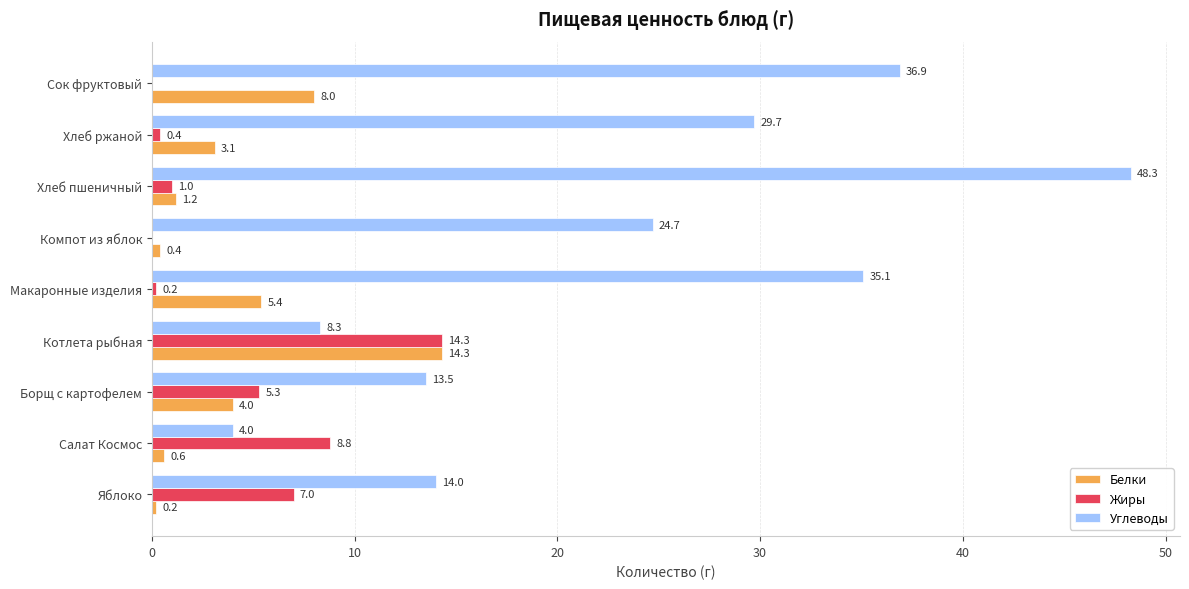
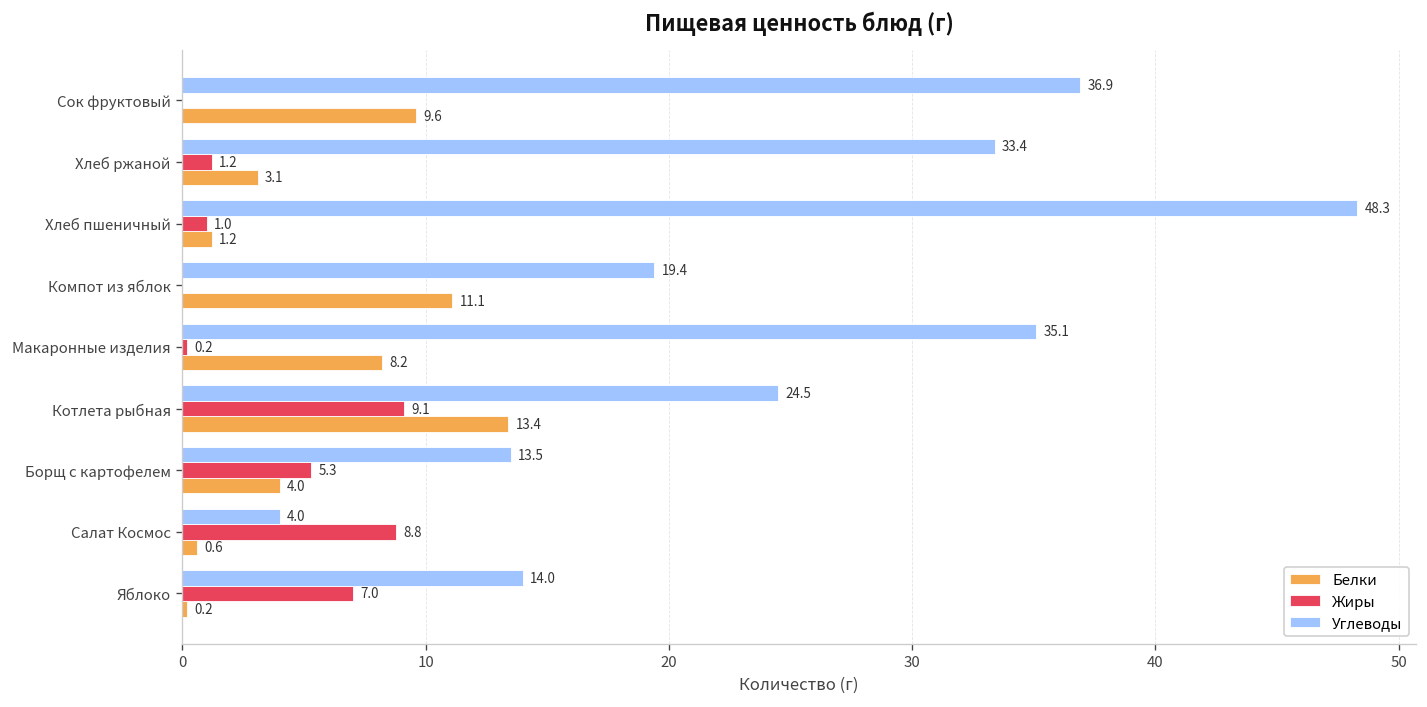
  {
    "Белки": {
-     "Сок фруктовый": 8.0,
+     "Сок фруктовый": 9.6,
      "Хлеб ржаной": 3.1,
      "Хлеб пшеничный": 1.2,
-     "Компот из яблок": 0.4,
-     "Макаронные изделия": 5.4,
-     "Котлета рыбная": 14.3,
+     "Компот из яблок": 11.1,
+     "Макаронные изделия": 8.2,
+     "Котлета рыбная": 13.4,
      "Борщ с картофелем": 4.0,
      "Салат Космос": 0.6,
      "Яблоко": 0.2
    },
    "Жиры": {
-     "Хлеб ржаной": 0.4,
+     "Хлеб ржаной": 1.2,
      "Хлеб пшеничный": 1.0,
      "Макаронные изделия": 0.2,
-     "Котлета рыбная": 14.3,
+     "Котлета рыбная": 9.1,
      "Борщ с картофелем": 5.3,
      "Салат Космос": 8.8,
      "Яблоко": 7.0
    },
    "Углеводы": {
      "Сок фруктовый": 36.9,
-     "Хлеб ржаной": 29.7,
+     "Хлеб ржаной": 33.4,
      "Хлеб пшеничный": 48.3,
-     "Компот из яблок": 24.7,
+     "Компот из яблок": 19.4,
      "Макаронные изделия": 35.1,
-     "Котлета рыбная": 8.3,
+     "Котлета рыбная": 24.5,
      "Борщ с картофелем": 13.5,
      "Салат Космос": 4.0,
      "Яблоко": 14.0
    }
  }
